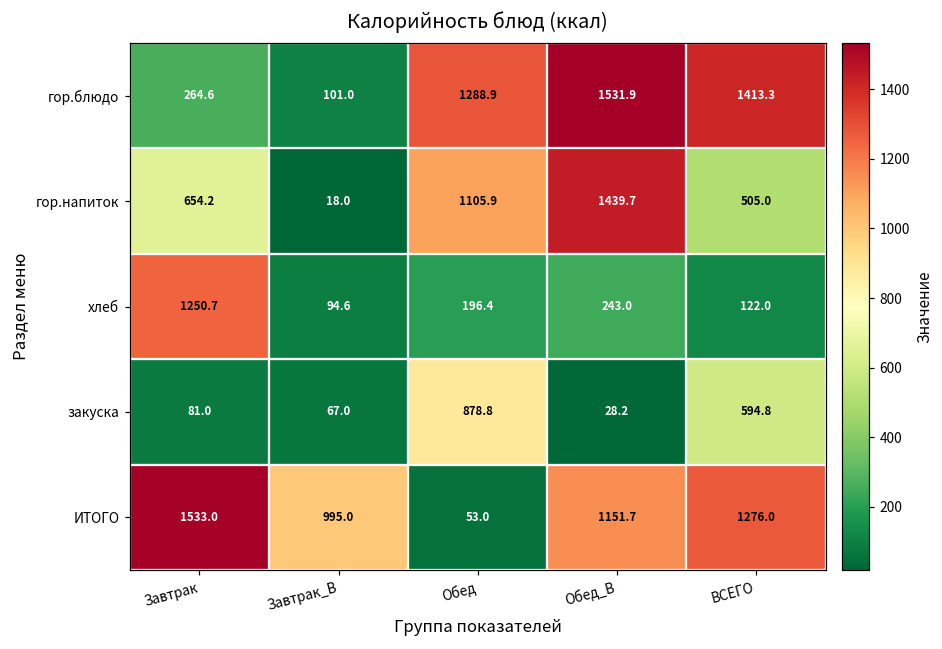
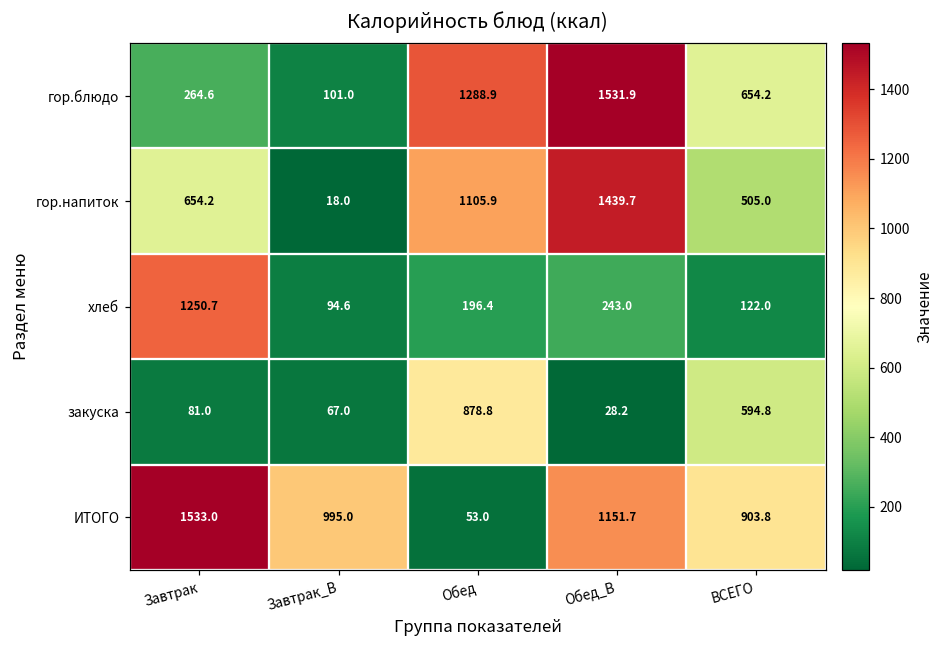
  {
    "гор.блюдо": {
      "Завтрак": 264.6,
      "Завтрак_B": 101.0,
      "Обед": 1288.9,
      "Обед_B": 1531.9,
-     "ВСЕГО": 1413.3
+     "ВСЕГО": 654.2
    },
    "гор.напиток": {
      "Завтрак": 654.2,
      "Завтрак_B": 18.0,
      "Обед": 1105.9,
      "Обед_B": 1439.7,
      "ВСЕГО": 505.0
    },
    "хлеб": {
      "Завтрак": 1250.7,
      "Завтрак_B": 94.6,
      "Обед": 196.4,
      "Обед_B": 243.0,
      "ВСЕГО": 122.0
    },
    "закуска": {
      "Завтрак": 81.0,
      "Завтрак_B": 67.0,
      "Обед": 878.8,
      "Обед_B": 28.2,
      "ВСЕГО": 594.8
    },
    "ИТОГО": {
      "Завтрак": 1533.0,
      "Завтрак_B": 995.0,
      "Обед": 53.0,
      "Обед_B": 1151.7,
-     "ВСЕГО": 1276.0
+     "ВСЕГО": 903.8
    }
  }
